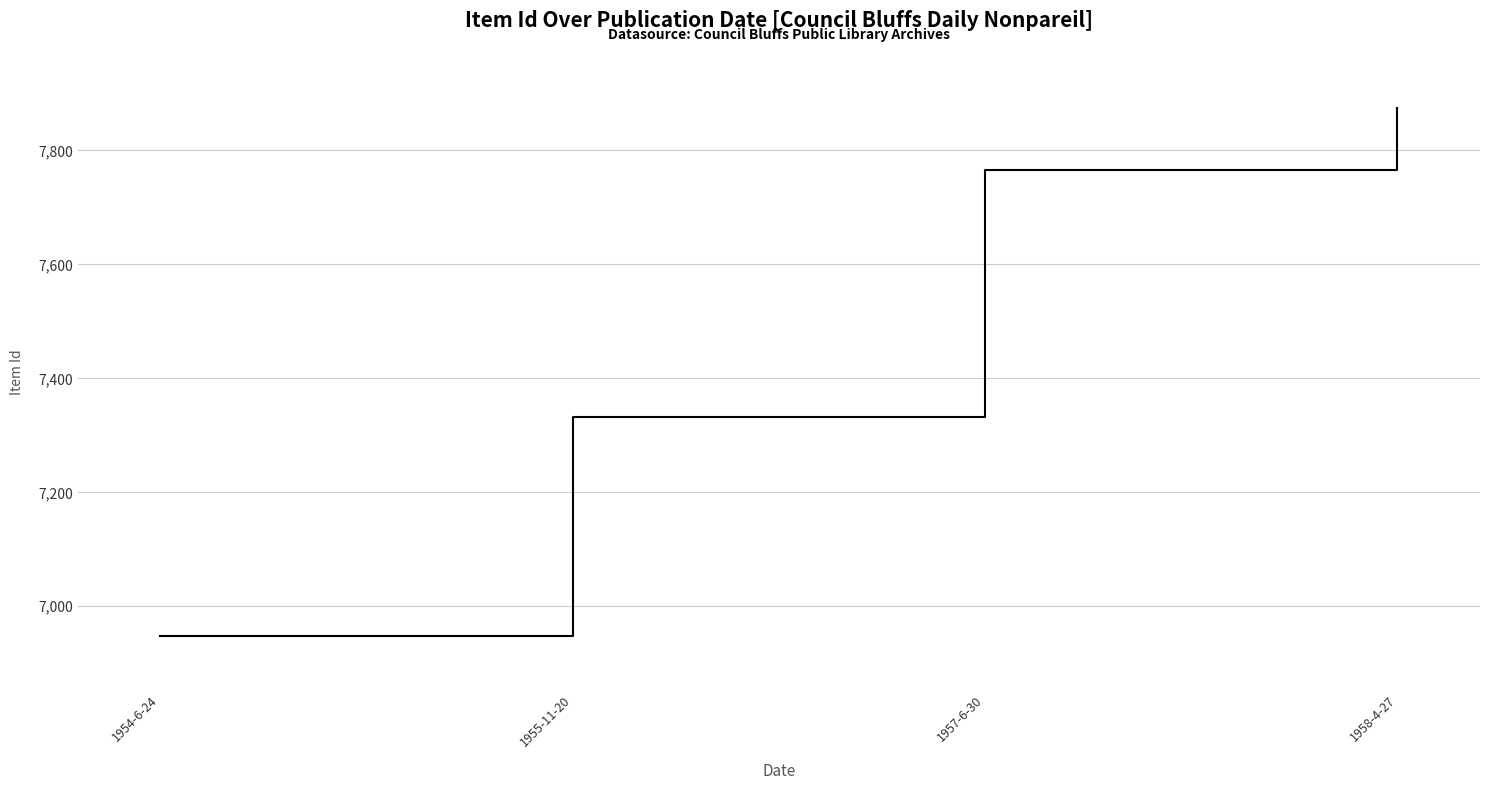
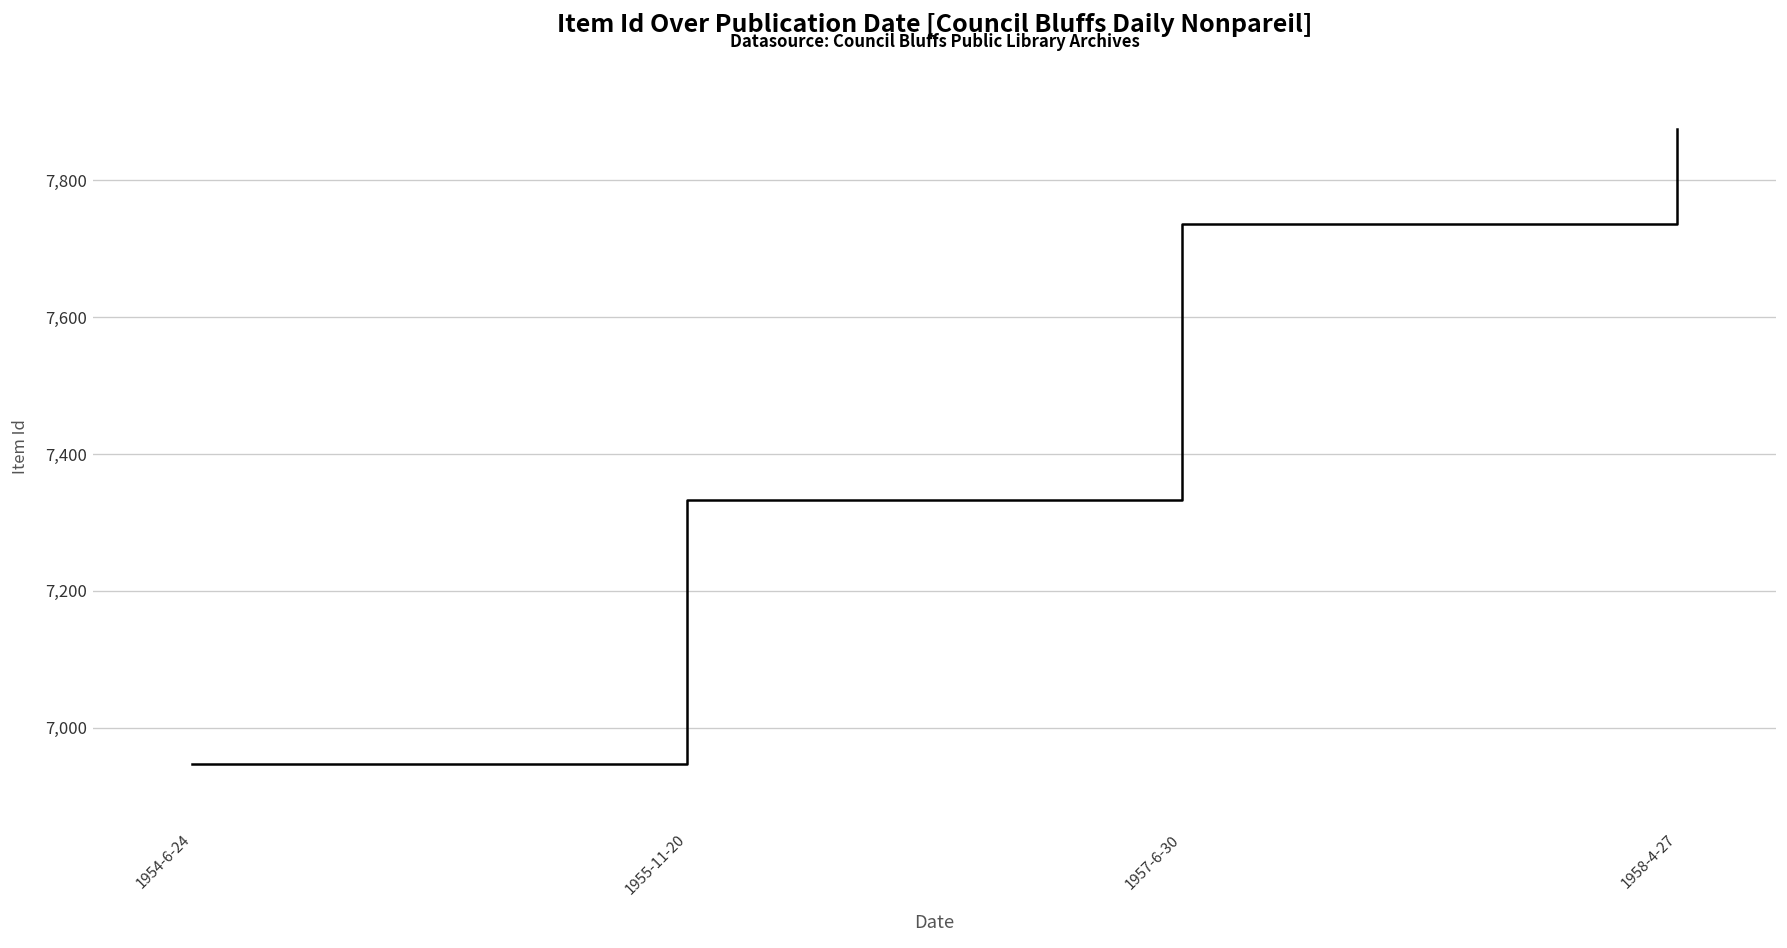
  {
    "1954-6-24": "6,950",
    "1955-11-20": "7,330",
-   "1957-6-30": "7,770",
+   "1957-6-30": "7,740",
    "1958-4-27": "7,880"
  }
